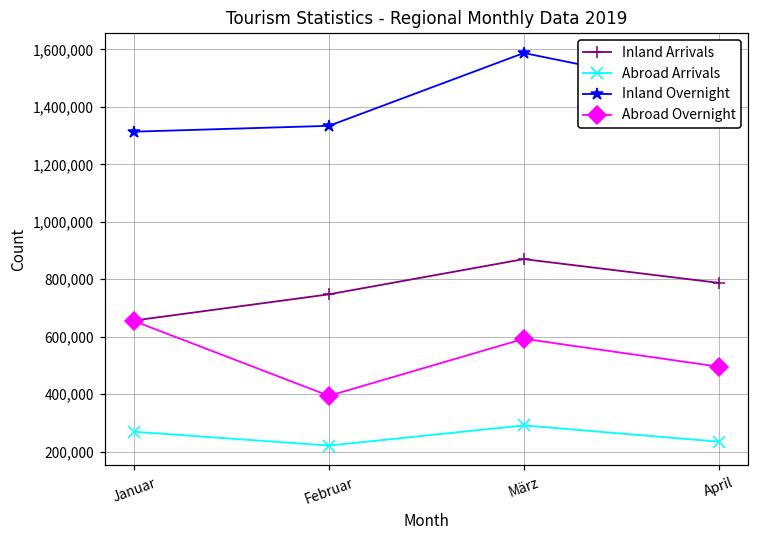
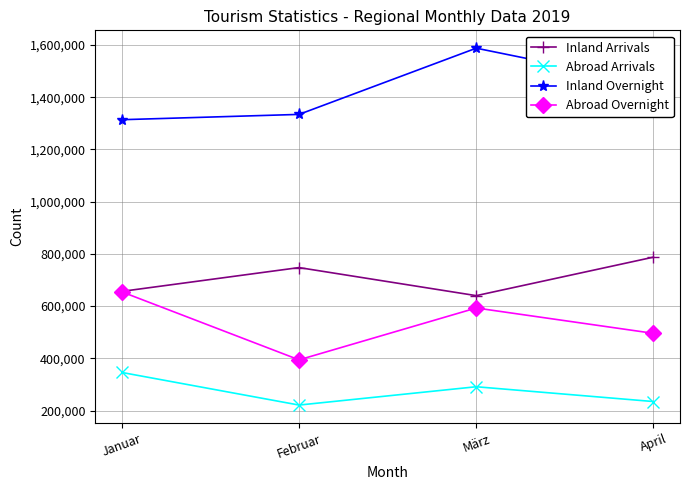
  {
    "Inland Arrivals": {
      "Februar": "750,000",
-     "März": "870,000",
+     "März": "640,000",
      "April": "790,000"
    },
    "Abroad Arrivals": {
-     "Januar": "270,000",
+     "Januar": "350,000",
      "Februar": "220,000",
      "März": "290,000",
      "April": "230,000"
    },
    "Inland Overnight": {
      "Januar": "1,310,000",
      "Februar": "1,330,000",
      "März": "1,590,000"
    },
    "Abroad Overnight": {
      "Februar": "390,000",
      "März": "590,000",
      "April": "500,000"
    }
  }
